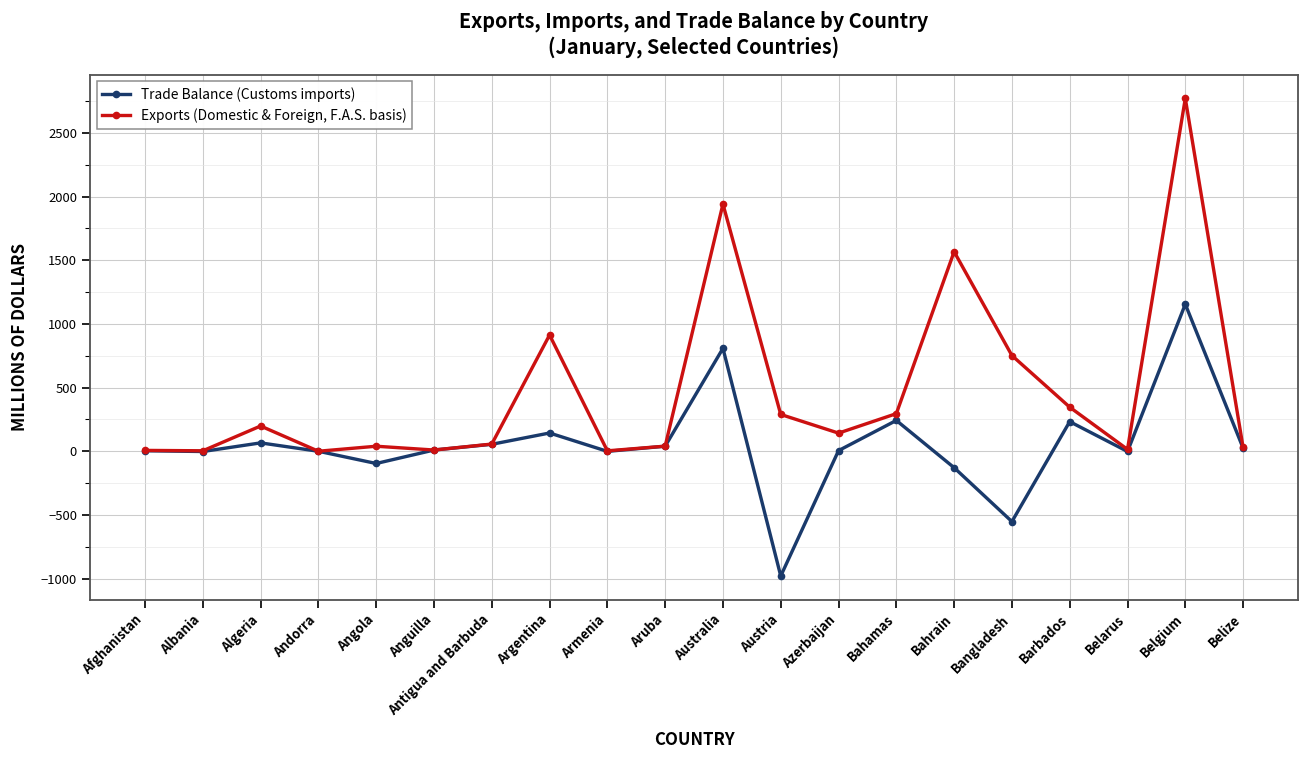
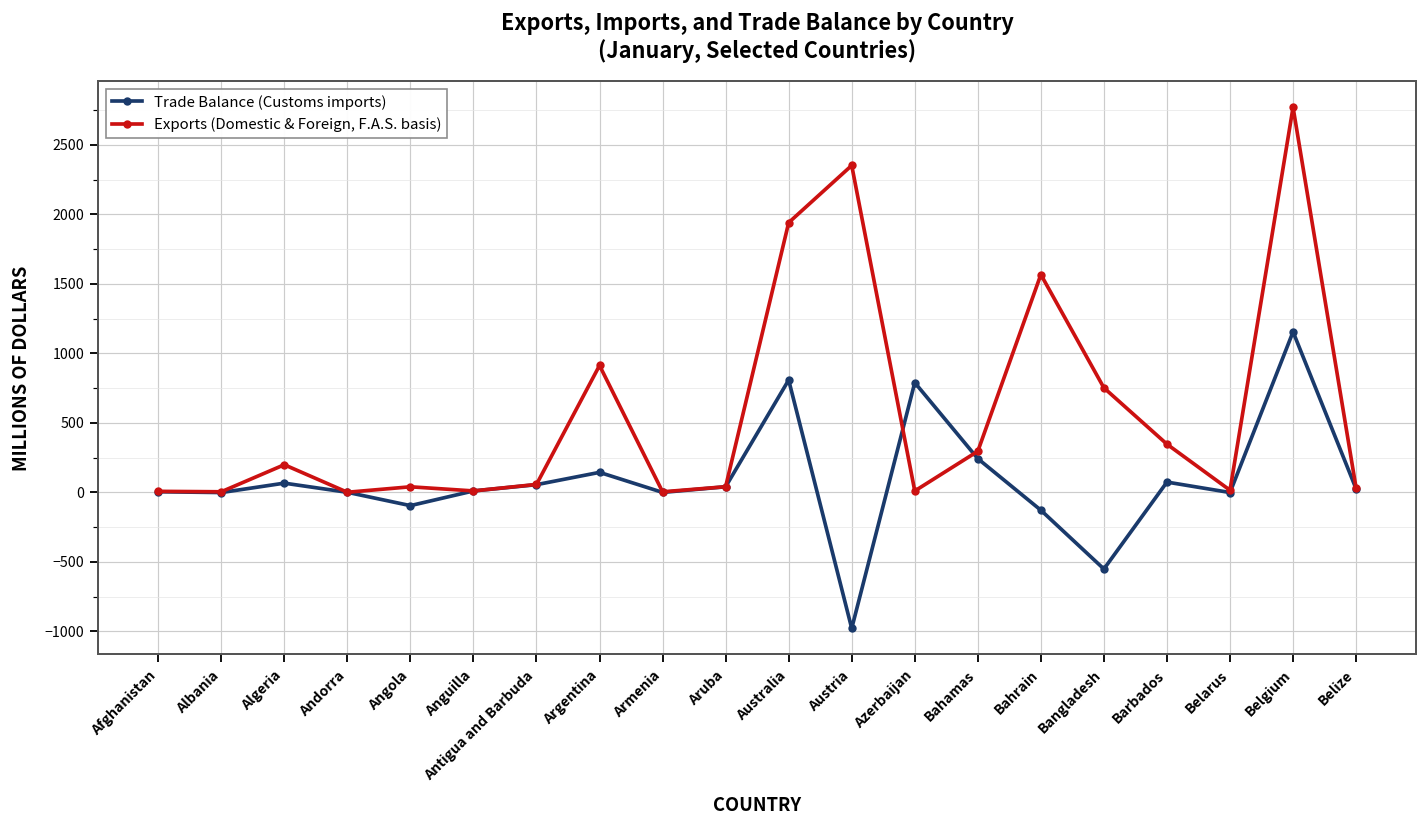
  {
    "Trade Balance (Customs imports)": {
      "Algeria": 70,
      "Angola": -100,
      "Argentina": 140,
      "Australia": 810,
      "Austria": -980,
-     "Azerbaijan": 10,
+     "Azerbaijan": 790,
      "Bahamas": 240,
      "Bahrain": -130,
      "Bangladesh": -550,
-     "Barbados": 230,
+     "Barbados": 70,
      "Belgium": 1160
    },
    "Exports (Domestic & Foreign, F.A.S. basis)": {
      "Algeria": 200,
      "Angola": 40,
      "Argentina": 910,
      "Australia": 1940,
-     "Austria": 290,
-     "Azerbaijan": 140,
+     "Austria": 2350,
+     "Azerbaijan": 10,
      "Bahamas": 300,
      "Bahrain": 1570,
      "Bangladesh": 750,
      "Barbados": 350,
      "Belgium": 2770
    }
  }
